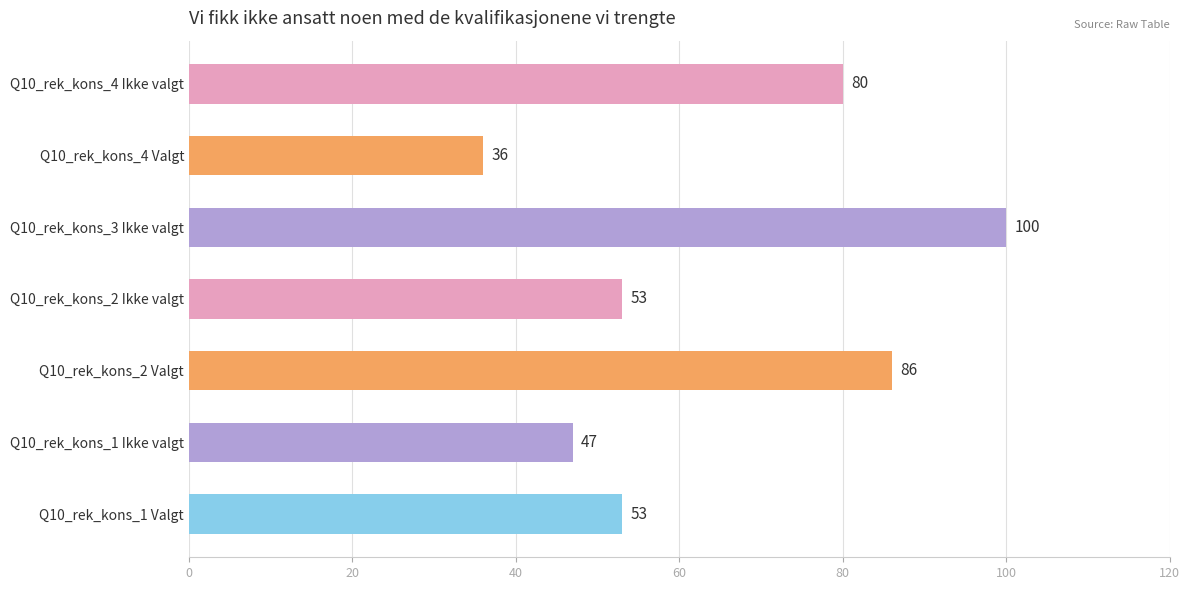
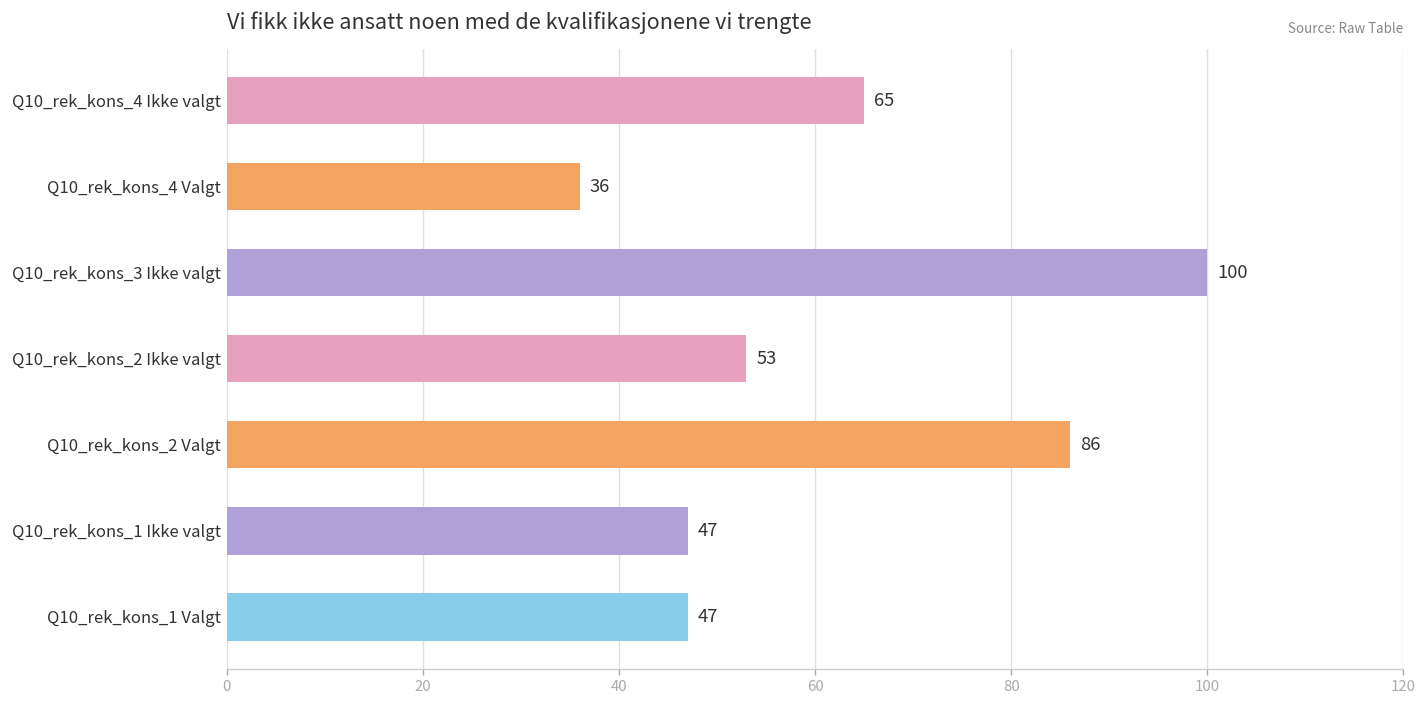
  {
-   "Q10_rek_kons_4 Ikke valgt": 80,
+   "Q10_rek_kons_4 Ikke valgt": 65,
    "Q10_rek_kons_4 Valgt": 36,
    "Q10_rek_kons_3 Ikke valgt": 100,
    "Q10_rek_kons_2 Ikke valgt": 53,
    "Q10_rek_kons_2 Valgt": 86,
    "Q10_rek_kons_1 Ikke valgt": 47,
-   "Q10_rek_kons_1 Valgt": 53
+   "Q10_rek_kons_1 Valgt": 47
  }
